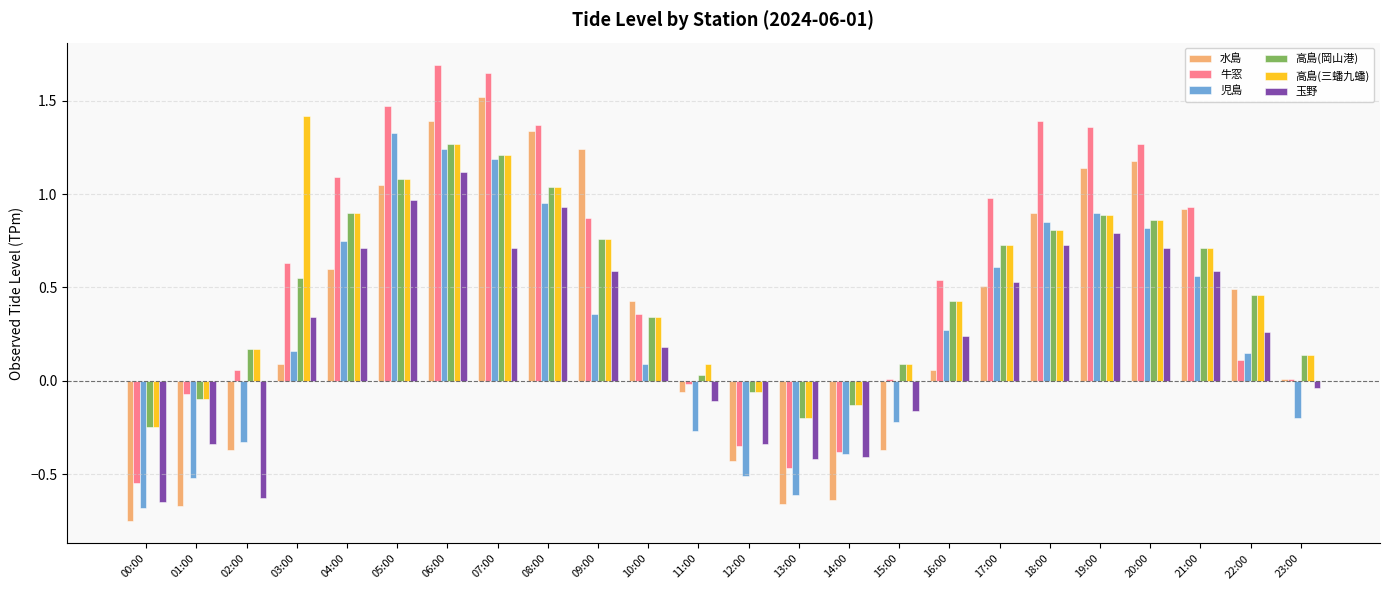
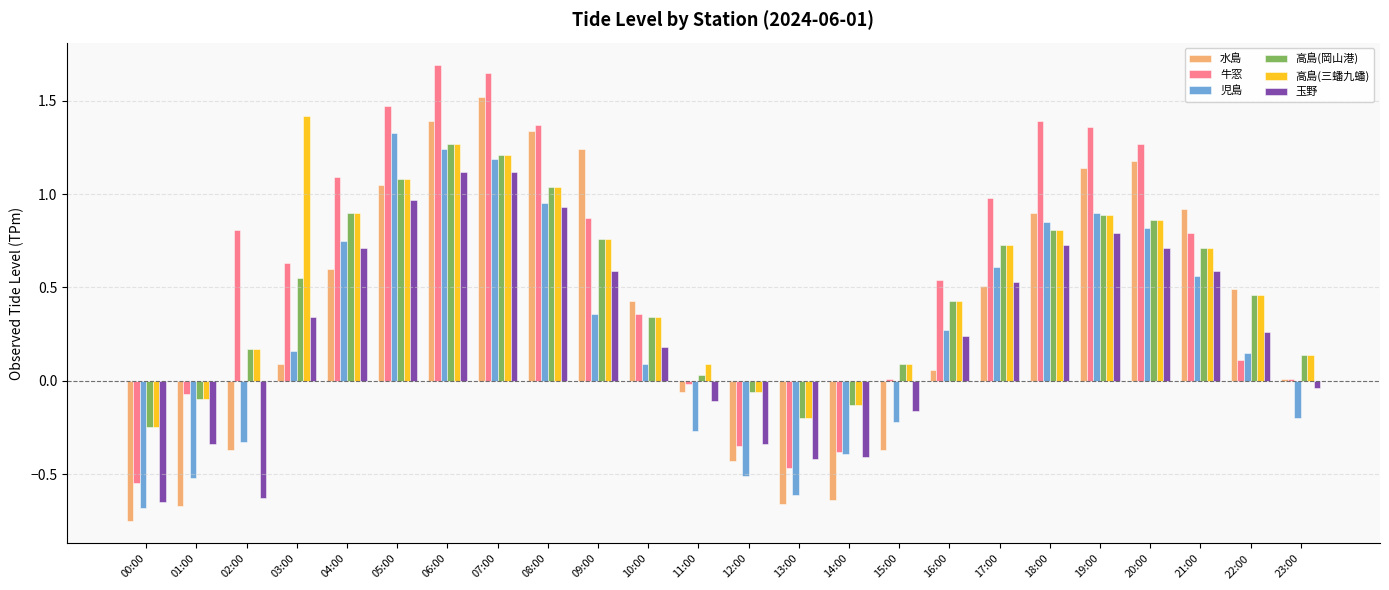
  {
    "水島": {
      "00:00": -0.75,
      "01:00": -0.67,
      "02:00": -0.37,
      "03:00": 0.09,
      "04:00": 0.60,
      "05:00": 1.05,
      "06:00": 1.39,
      "07:00": 1.52,
      "08:00": 1.34,
      "09:00": 1.24,
      "10:00": 0.43,
      "11:00": -0.06,
      "12:00": -0.43,
      "13:00": -0.66,
      "14:00": -0.64,
      "15:00": -0.37,
      "16:00": 0.06,
      "17:00": 0.51,
      "18:00": 0.90,
      "19:00": 1.14,
      "20:00": 1.18,
      "21:00": 0.92,
      "22:00": 0.49
    },
    "牛窓": {
      "00:00": -0.55,
      "01:00": -0.07,
-     "02:00": 0.06,
+     "02:00": 0.81,
      "03:00": 0.63,
      "04:00": 1.09,
      "05:00": 1.47,
      "06:00": 1.69,
      "07:00": 1.65,
      "08:00": 1.37,
      "09:00": 0.87,
      "10:00": 0.36,
      "11:00": -0.02,
      "12:00": -0.35,
      "13:00": -0.47,
      "14:00": -0.38,
      "16:00": 0.54,
      "17:00": 0.98,
      "18:00": 1.39,
      "19:00": 1.36,
      "20:00": 1.27,
-     "21:00": 0.93,
+     "21:00": 0.79,
      "22:00": 0.11
    },
    "児島": {
      "00:00": -0.68,
      "01:00": -0.52,
      "02:00": -0.33,
      "03:00": 0.16,
      "04:00": 0.75,
      "05:00": 1.33,
      "06:00": 1.24,
      "07:00": 1.19,
      "08:00": 0.95,
      "09:00": 0.36,
      "10:00": 0.09,
      "11:00": -0.27,
      "12:00": -0.51,
      "13:00": -0.61,
      "14:00": -0.39,
      "15:00": -0.22,
      "16:00": 0.27,
      "17:00": 0.61,
      "18:00": 0.85,
      "19:00": 0.90,
      "20:00": 0.82,
      "21:00": 0.56,
      "22:00": 0.15,
      "23:00": -0.20
    },
    "高島(岡山港)": {
      "00:00": -0.25,
      "01:00": -0.10,
      "02:00": 0.17,
      "03:00": 0.55,
      "04:00": 0.90,
      "05:00": 1.08,
      "06:00": 1.27,
      "07:00": 1.21,
      "08:00": 1.04,
      "09:00": 0.76,
      "10:00": 0.34,
      "11:00": 0.03,
      "12:00": -0.06,
      "13:00": -0.20,
      "14:00": -0.13,
      "15:00": 0.09,
      "16:00": 0.43,
      "17:00": 0.73,
      "18:00": 0.81,
      "19:00": 0.89,
      "20:00": 0.86,
      "21:00": 0.71,
      "22:00": 0.46,
      "23:00": 0.14
    },
    "高島(三蟠九蟠)": {
      "00:00": -0.25,
      "01:00": -0.10,
      "02:00": 0.17,
      "03:00": 1.42,
      "04:00": 0.90,
      "05:00": 1.08,
      "06:00": 1.27,
      "07:00": 1.21,
      "08:00": 1.04,
      "09:00": 0.76,
      "10:00": 0.34,
      "11:00": 0.09,
      "12:00": -0.06,
      "13:00": -0.20,
      "14:00": -0.13,
      "15:00": 0.09,
      "16:00": 0.43,
      "17:00": 0.73,
      "18:00": 0.81,
      "19:00": 0.89,
      "20:00": 0.86,
      "21:00": 0.71,
      "22:00": 0.46,
      "23:00": 0.14
    },
    "玉野": {
      "00:00": -0.65,
      "01:00": -0.34,
      "02:00": -0.63,
      "03:00": 0.34,
      "04:00": 0.71,
      "05:00": 0.97,
      "06:00": 1.12,
-     "07:00": 0.71,
+     "07:00": 1.12,
      "08:00": 0.93,
      "09:00": 0.59,
      "10:00": 0.18,
      "11:00": -0.11,
      "12:00": -0.34,
      "13:00": -0.42,
      "14:00": -0.41,
      "15:00": -0.16,
      "16:00": 0.24,
      "17:00": 0.53,
      "18:00": 0.73,
      "19:00": 0.79,
      "20:00": 0.71,
      "21:00": 0.59,
      "22:00": 0.26,
      "23:00": -0.04
    }
  }
